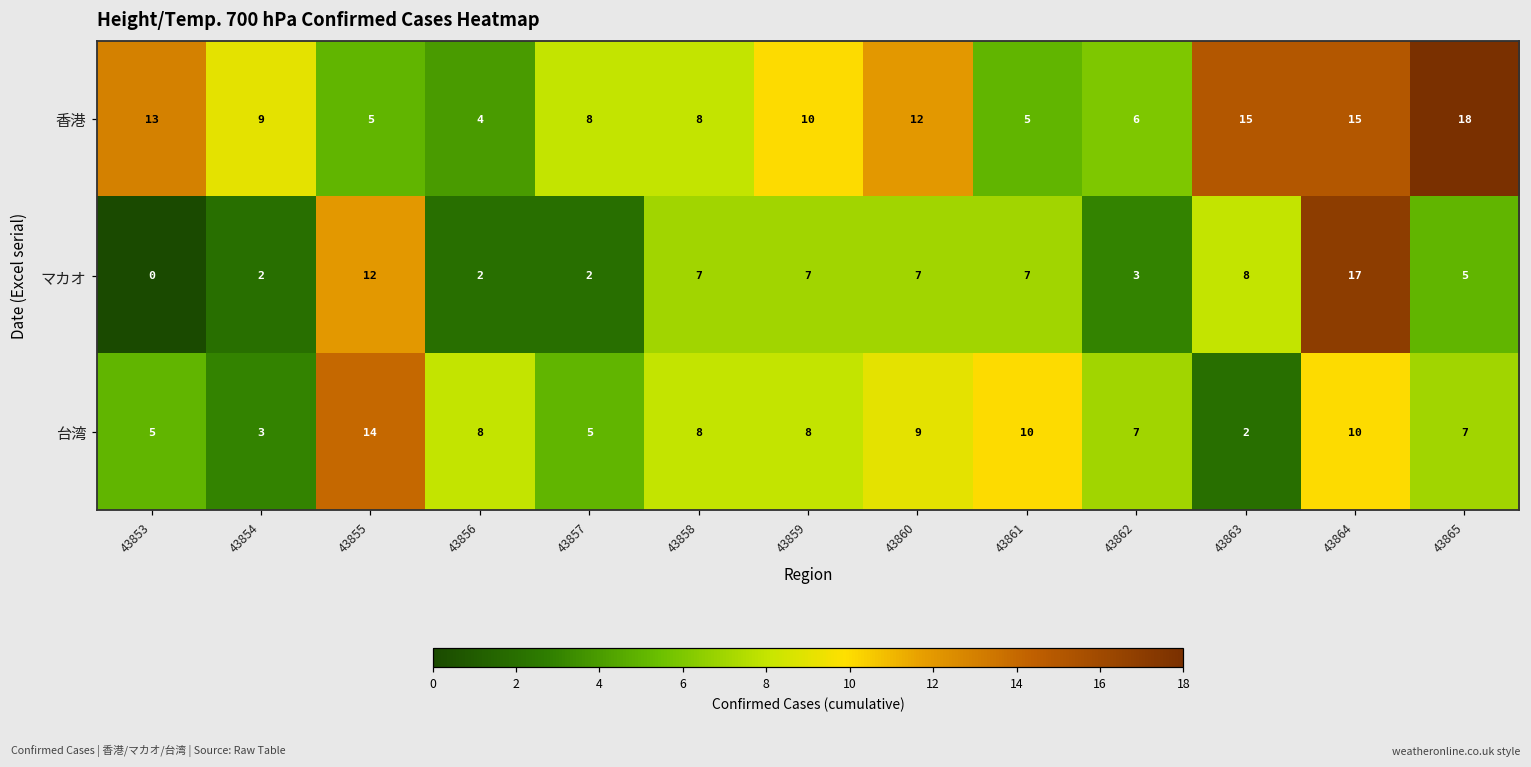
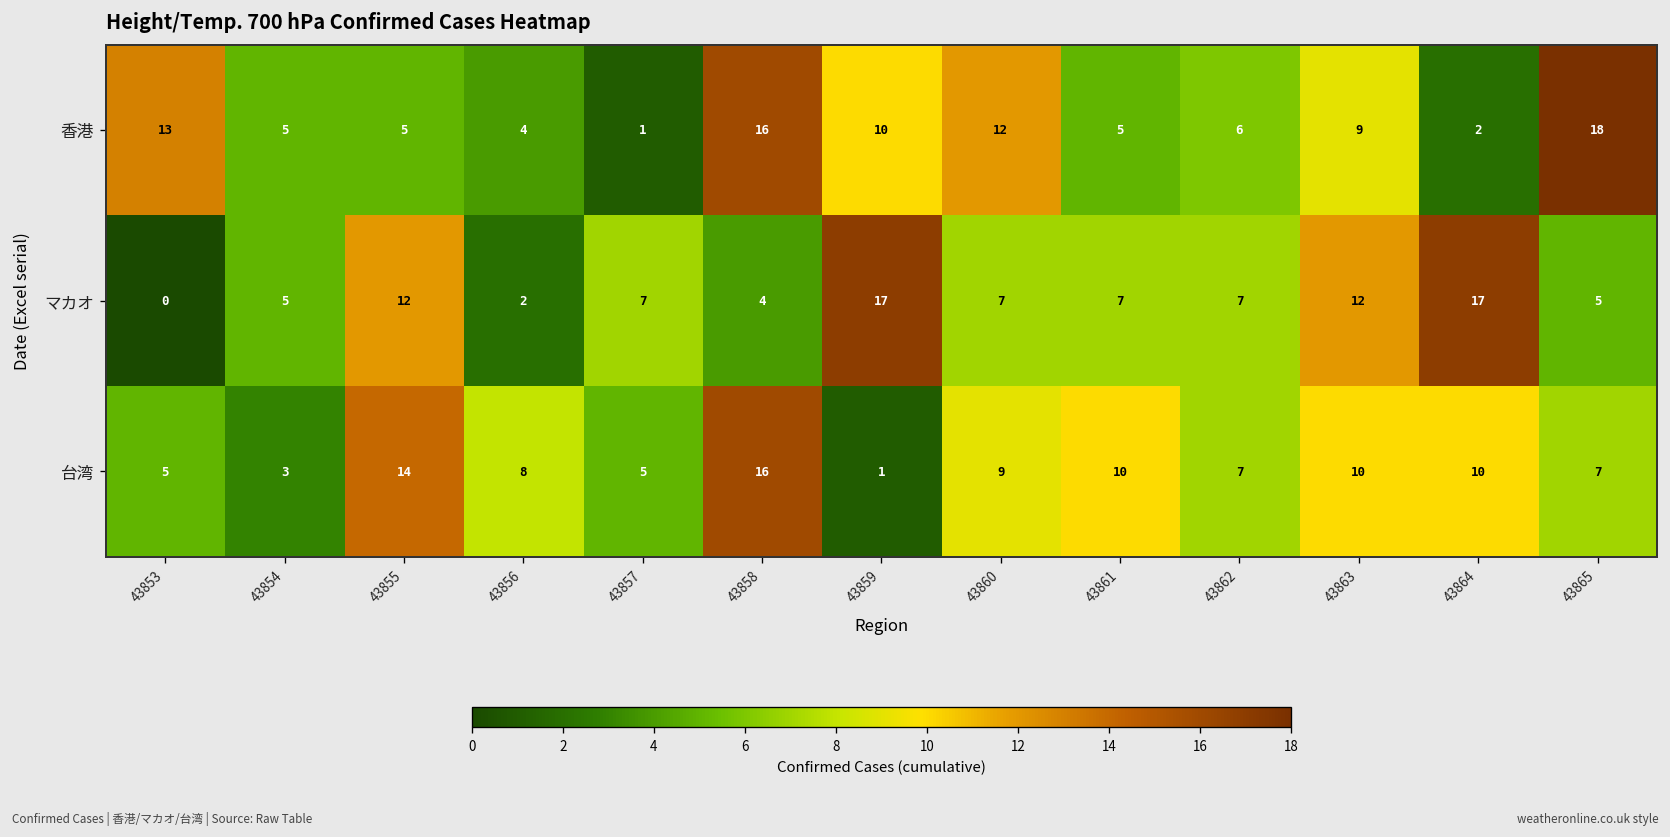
  {
    "香港": {
      "43853": 13,
-     "43854": 9,
+     "43854": 5,
      "43855": 5,
      "43856": 4,
-     "43857": 8,
-     "43858": 8,
+     "43857": 1,
+     "43858": 16,
      "43859": 10,
      "43860": 12,
      "43861": 5,
      "43862": 6,
-     "43863": 15,
-     "43864": 15,
+     "43863": 9,
+     "43864": 2,
      "43865": 18
    },
    "マカオ": {
      "43853": 0,
-     "43854": 2,
+     "43854": 5,
      "43855": 12,
      "43856": 2,
-     "43857": 2,
-     "43858": 7,
-     "43859": 7,
+     "43857": 7,
+     "43858": 4,
+     "43859": 17,
      "43860": 7,
      "43861": 7,
-     "43862": 3,
-     "43863": 8,
+     "43862": 7,
+     "43863": 12,
      "43864": 17,
      "43865": 5
    },
    "台湾": {
      "43853": 5,
      "43854": 3,
      "43855": 14,
      "43856": 8,
      "43857": 5,
-     "43858": 8,
-     "43859": 8,
+     "43858": 16,
+     "43859": 1,
      "43860": 9,
      "43861": 10,
      "43862": 7,
-     "43863": 2,
+     "43863": 10,
      "43864": 10,
      "43865": 7
    }
  }
